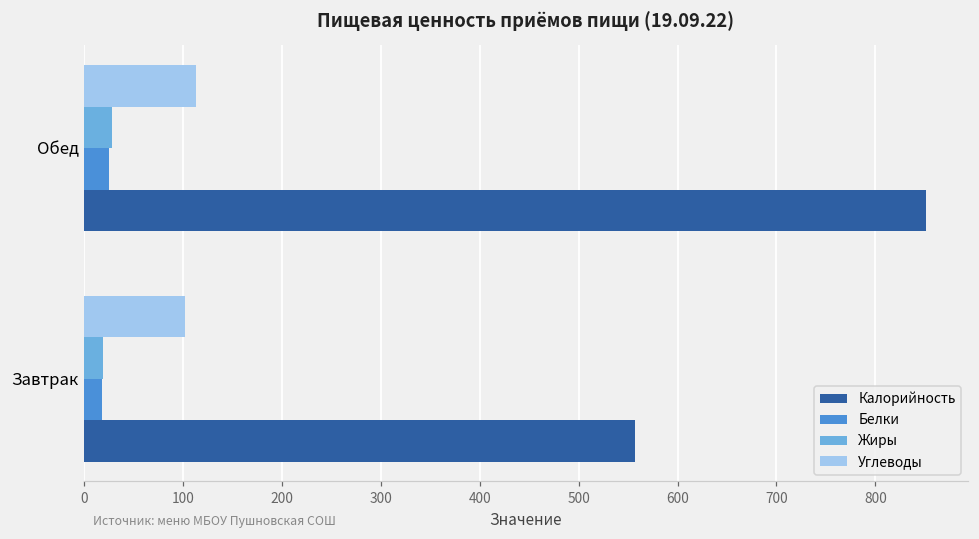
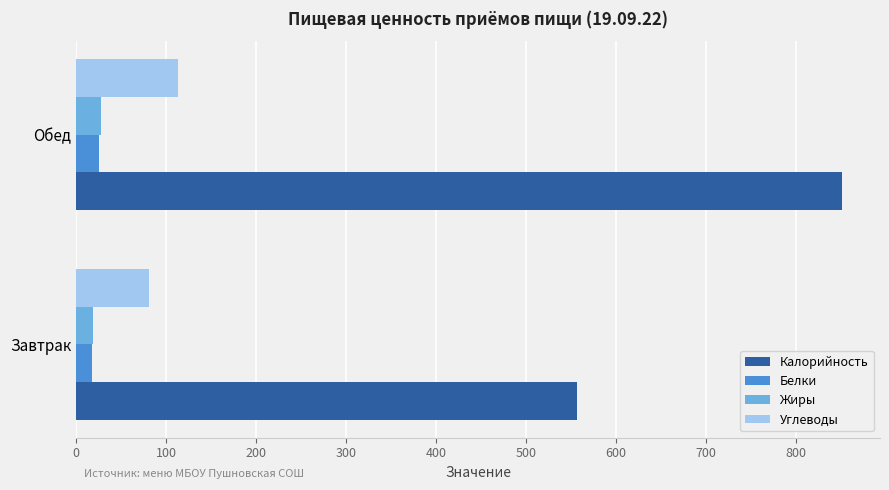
  {
    "Калорийность": {
      "Обед": 850,
      "Завтрак": 560
    },
    "Углеводы": {
      "Обед": 110,
-     "Завтрак": 100
+     "Завтрак": 80
    }
  }
